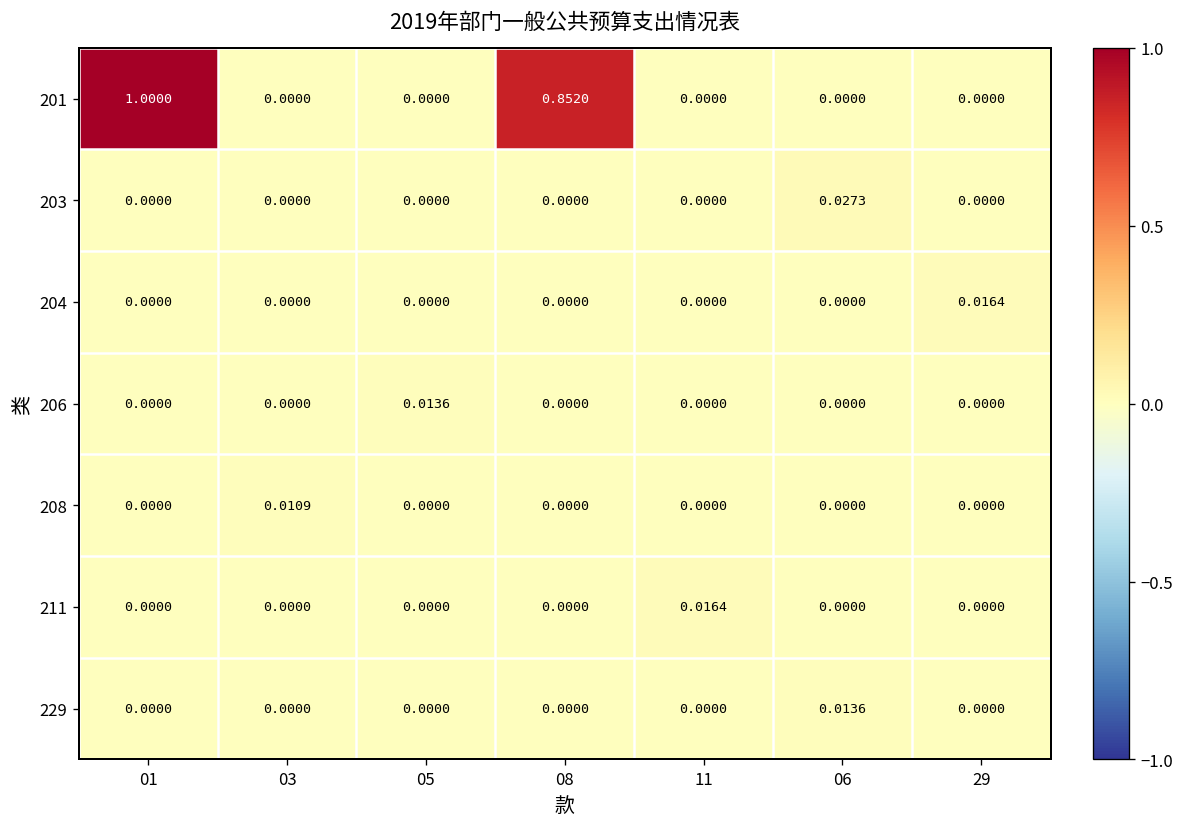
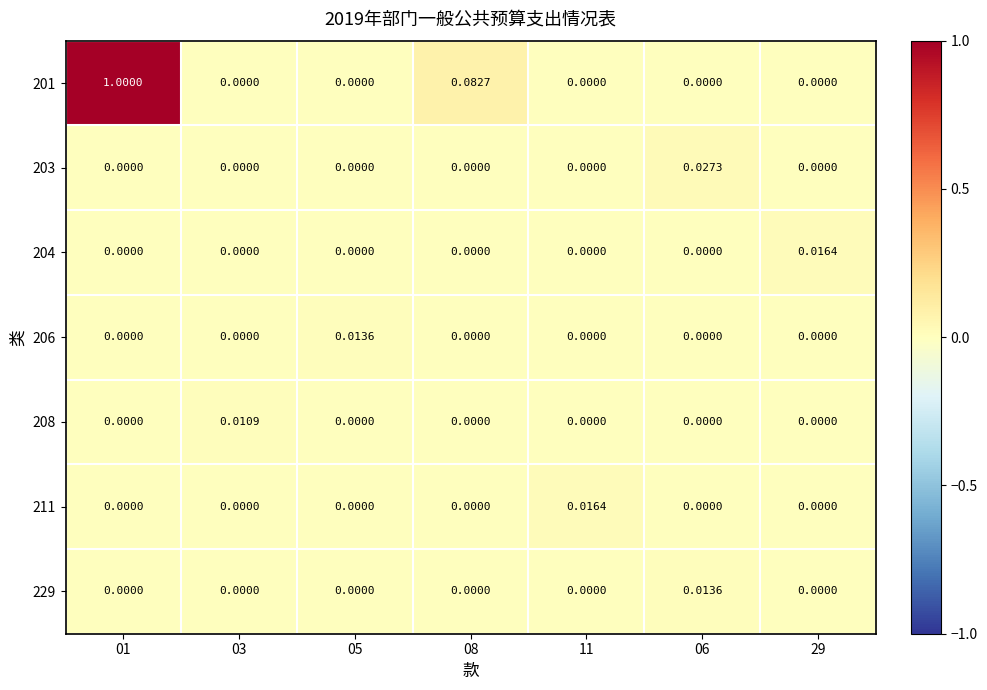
  {
    "201": {
      "01": 1.0000,
      "03": 0.0000,
      "05": 0.0000,
-     "08": 0.8520,
+     "08": 0.0827,
      "11": 0.0000,
      "06": 0.0000,
      "29": 0.0000
    },
    "203": {
      "01": 0.0000,
      "03": 0.0000,
      "05": 0.0000,
      "08": 0.0000,
      "11": 0.0000,
      "06": 0.0273,
      "29": 0.0000
    },
    "204": {
      "01": 0.0000,
      "03": 0.0000,
      "05": 0.0000,
      "08": 0.0000,
      "11": 0.0000,
      "06": 0.0000,
      "29": 0.0164
    },
    "206": {
      "01": 0.0000,
      "03": 0.0000,
      "05": 0.0136,
      "08": 0.0000,
      "11": 0.0000,
      "06": 0.0000,
      "29": 0.0000
    },
    "208": {
      "01": 0.0000,
      "03": 0.0109,
      "05": 0.0000,
      "08": 0.0000,
      "11": 0.0000,
      "06": 0.0000,
      "29": 0.0000
    },
    "211": {
      "01": 0.0000,
      "03": 0.0000,
      "05": 0.0000,
      "08": 0.0000,
      "11": 0.0164,
      "06": 0.0000,
      "29": 0.0000
    },
    "229": {
      "01": 0.0000,
      "03": 0.0000,
      "05": 0.0000,
      "08": 0.0000,
      "11": 0.0000,
      "06": 0.0136,
      "29": 0.0000
    }
  }
